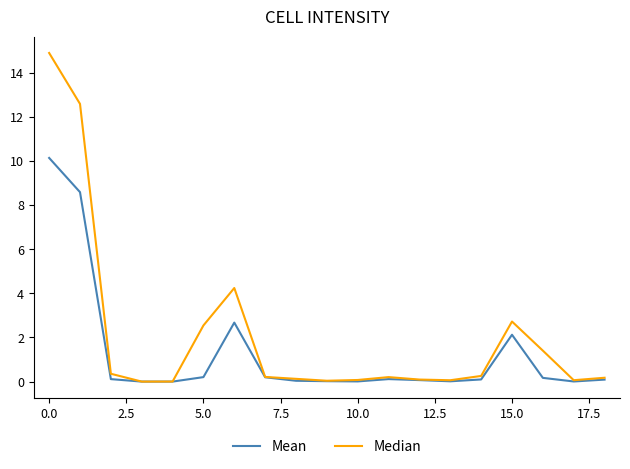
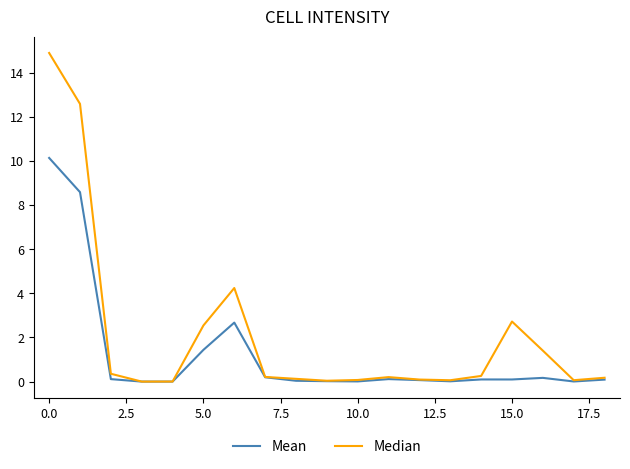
  {
    "Mean": {
      "0.0": 10.1,
-     "5.0": 0.2,
-     "15.0": 2.1
+     "5.0": 1.4,
+     "15.0": 0.1
    },
    "Median": {
      "0.0": 14.9,
      "5.0": 2.5,
      "15.0": 2.7
    }
  }
